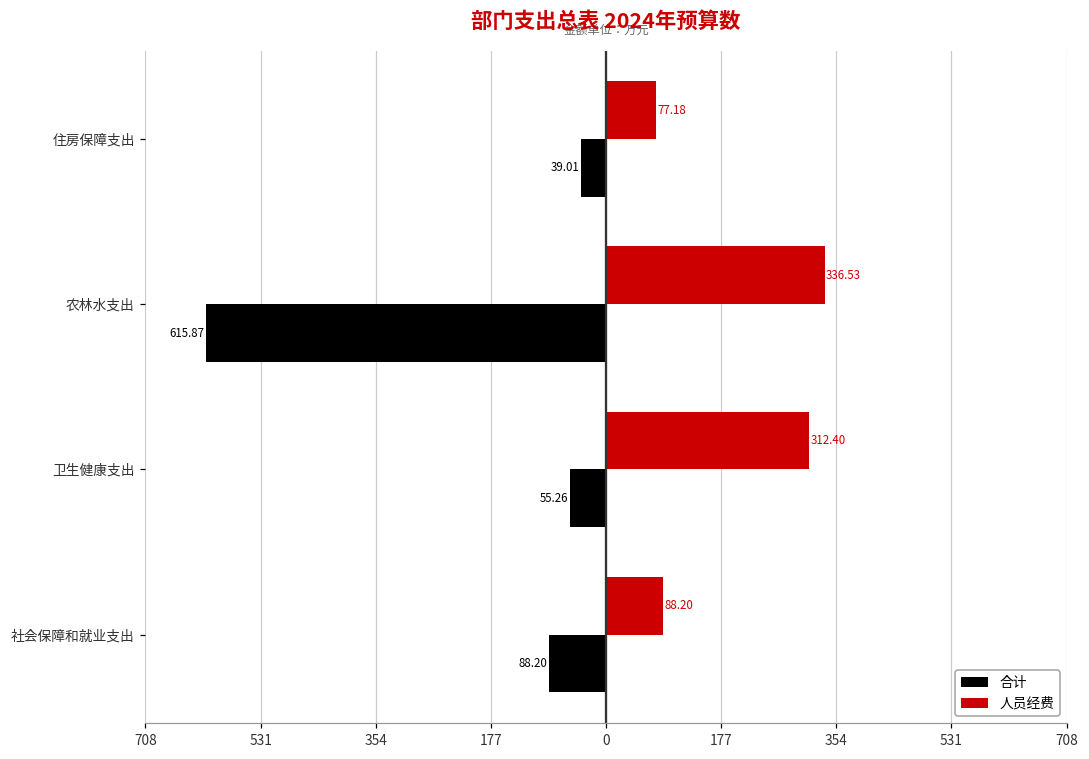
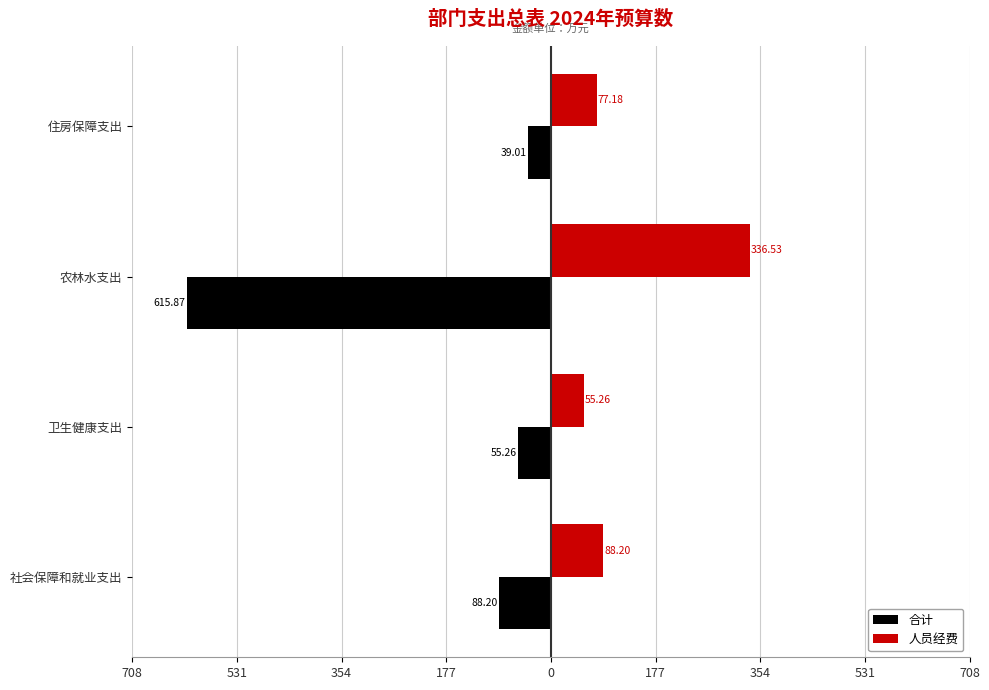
  {
    "人员经费": {
      "住房保障支出": 77.18,
      "农林水支出": 336.53,
-     "卫生健康支出": 312.40,
+     "卫生健康支出": 55.26,
      "社会保障和就业支出": 88.20
    }
  }
